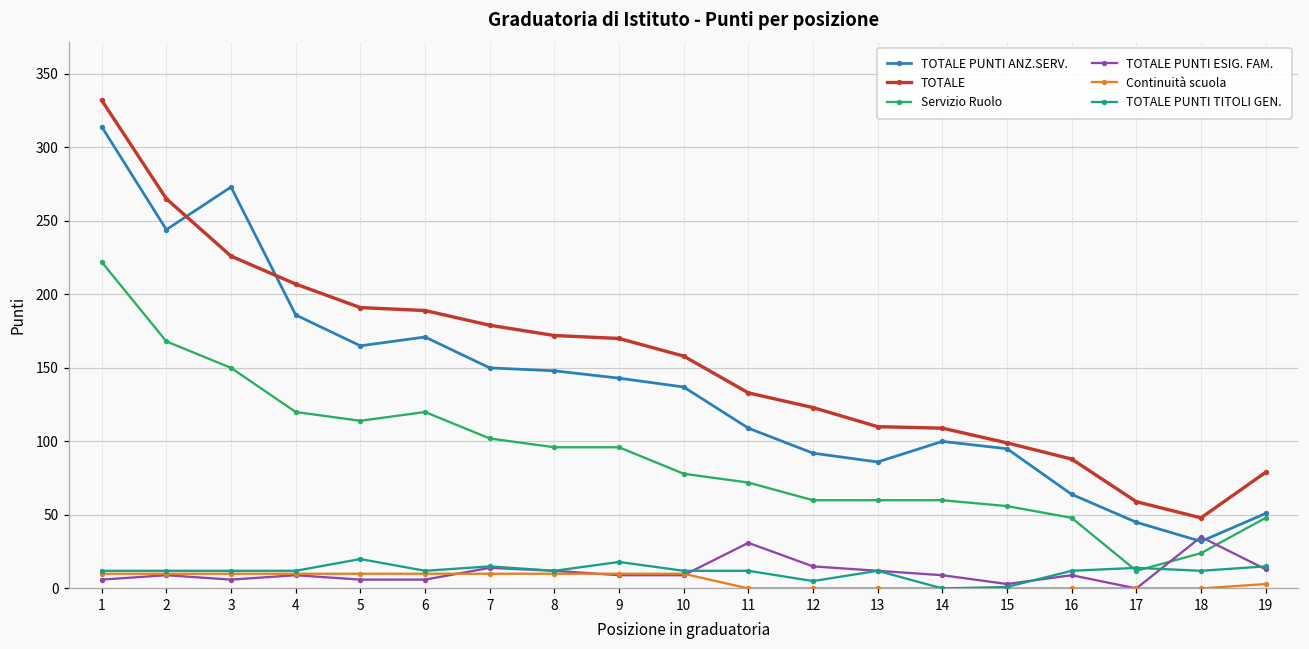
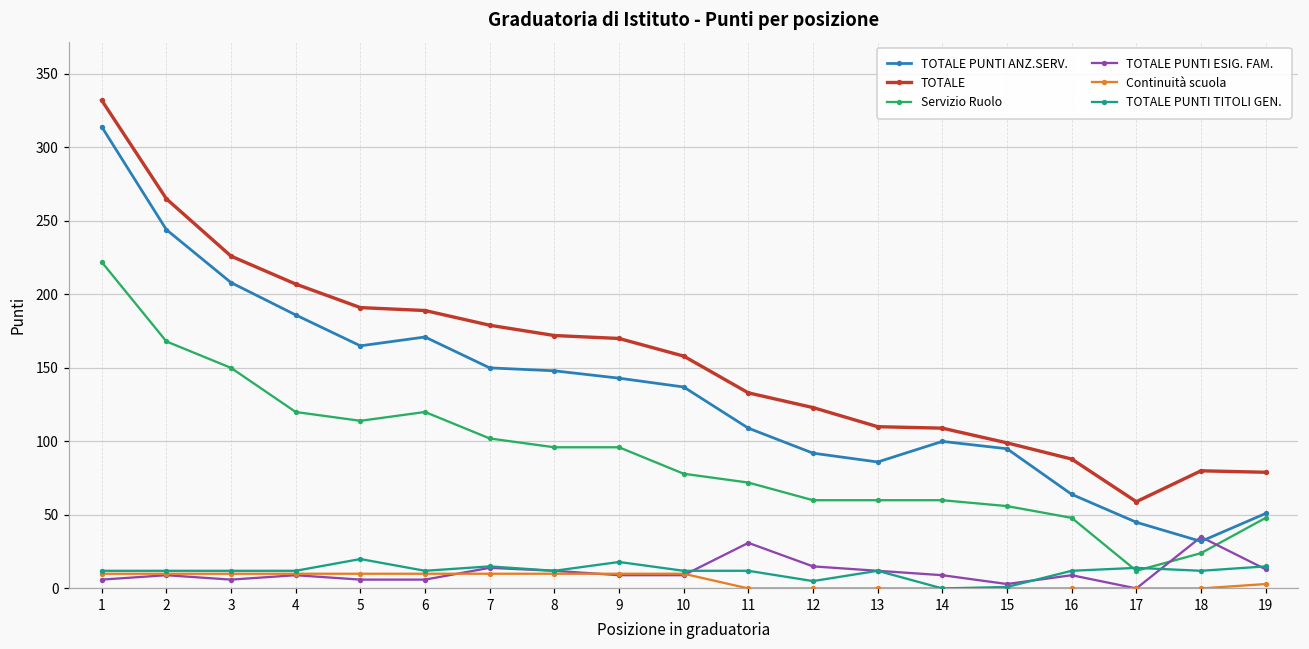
  {
    "TOTALE PUNTI ANZ.SERV.": {
      "1": 314,
      "2": 244,
-     "3": 273,
+     "3": 208,
      "4": 186,
      "5": 165,
      "6": 171,
      "7": 150,
      "8": 148,
      "9": 143,
      "10": 137,
      "11": 109,
      "12": 92,
      "13": 86,
      "14": 100,
      "15": 95,
      "16": 64,
      "17": 45,
      "18": 32,
      "19": 51
    },
    "TOTALE": {
      "1": 332,
      "2": 265,
      "3": 226,
      "4": 207,
      "5": 191,
      "6": 189,
      "7": 179,
      "8": 172,
      "9": 170,
      "10": 158,
      "11": 133,
      "12": 123,
      "13": 110,
      "14": 109,
      "15": 99,
      "16": 88,
      "17": 59,
-     "18": 48,
+     "18": 80,
      "19": 79
    },
    "TOTALE PUNTI ESIG. FAM.": {
      "1": 6,
      "3": 6,
      "5": 6,
      "6": 6,
      "11": 31,
      "12": 15,
      "14": 9,
      "15": 3,
      "16": 9,
      "18": 35,
      "19": 13
    },
    "Continuità scuola": {
      "1": 10,
      "3": 10,
      "5": 10,
      "6": 10,
      "7": 10,
      "8": 10,
      "11": 0,
      "12": 0,
      "13": 0,
      "16": 0,
      "18": 0,
      "19": 3
    }
  }
